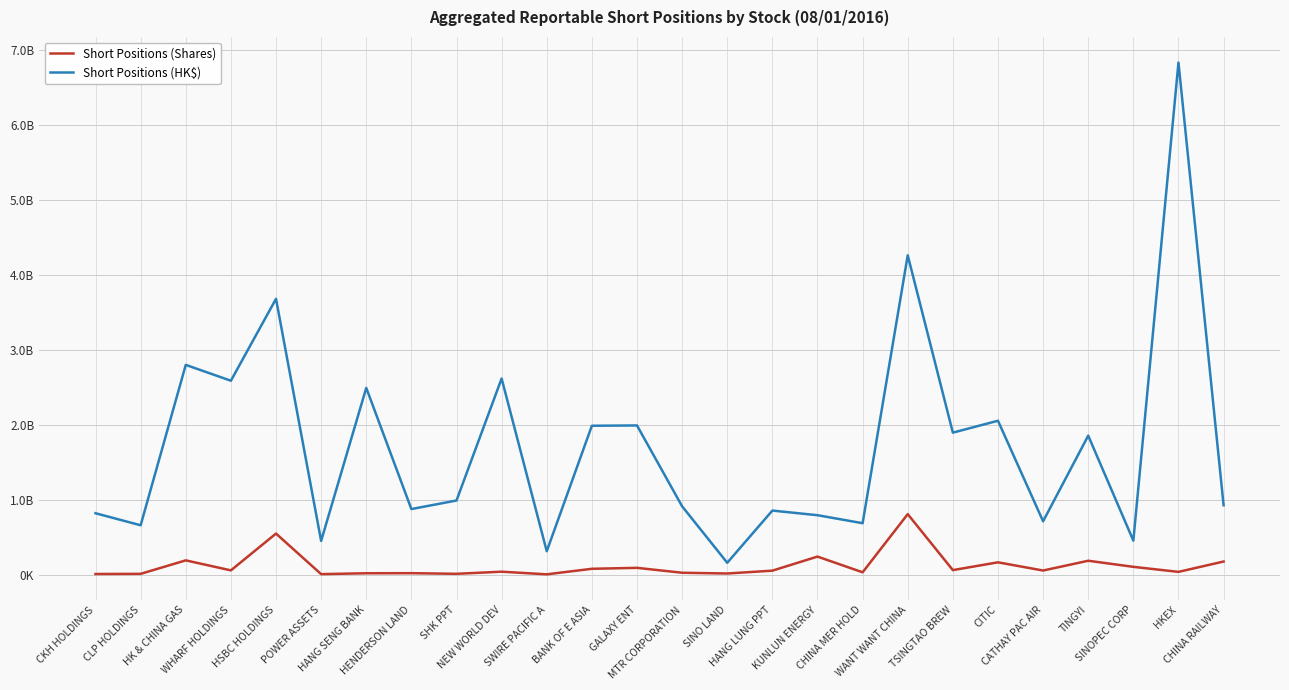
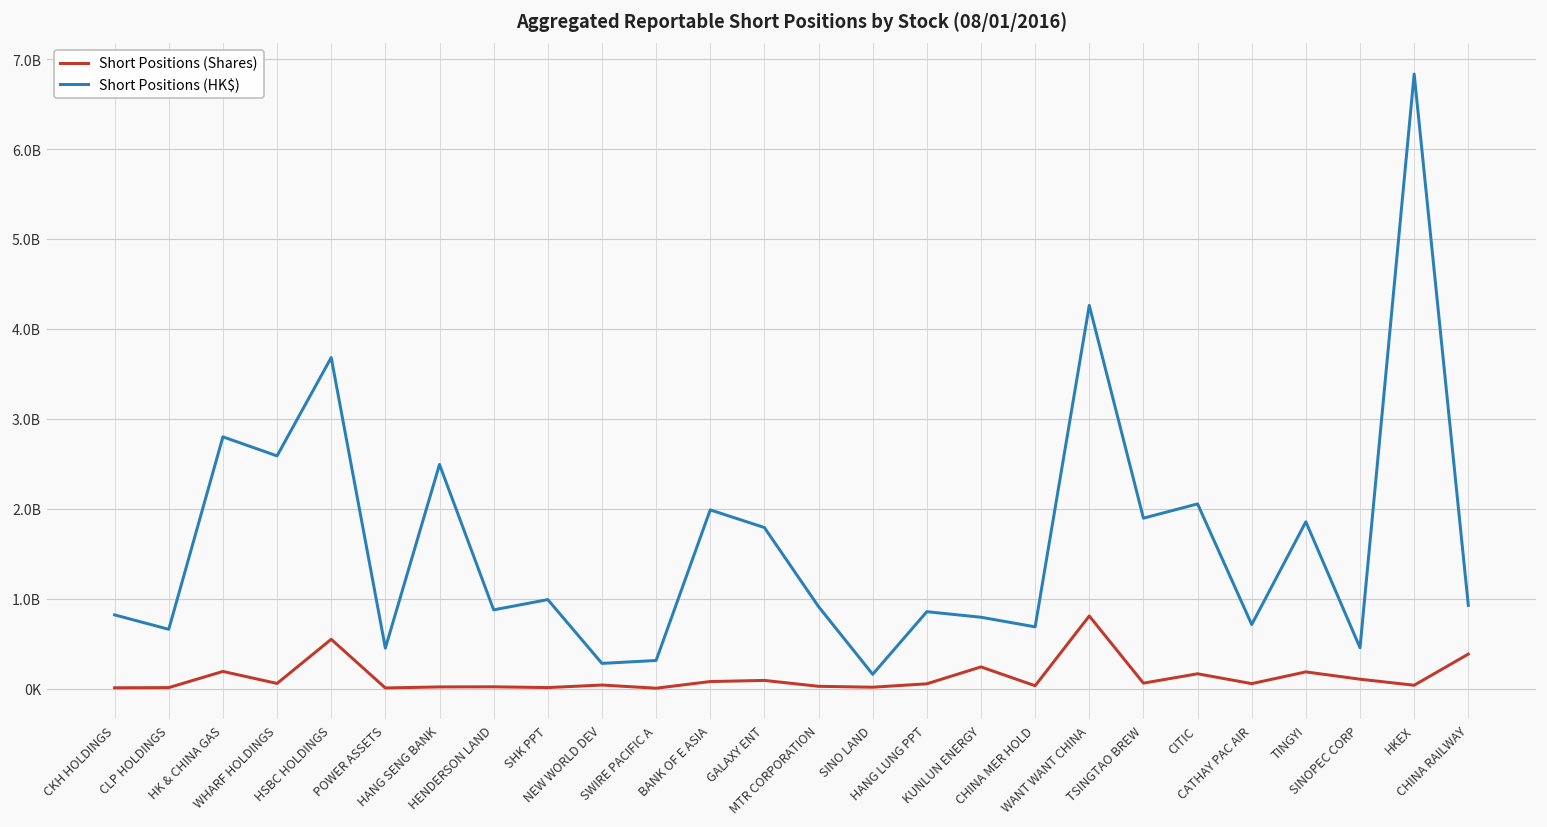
  {
    "Short Positions (Shares)": {
      "CKH HOLDINGS": 0,
      "CLP HOLDINGS": 0,
      "HK & CHINA GAS": 200000000,
      "WHARF HOLDINGS": 100000000,
      "HSBC HOLDINGS": 500000000,
      "POWER ASSETS": 0,
      "HANG SENG BANK": 0,
      "HENDERSON LAND": 0,
      "SHK PPT": 0,
      "NEW WORLD DEV": 0,
      "SWIRE PACIFIC A": 0,
      "BANK OF E ASIA": 100000000,
      "GALAXY ENT": 100000000,
      "MTR CORPORATION": 0,
      "SINO LAND": 0,
      "HANG LUNG PPT": 100000000,
      "KUNLUN ENERGY": 200000000,
      "CHINA MER HOLD": 0,
      "WANT WANT CHINA": 800000000,
      "TSINGTAO BREW": 100000000,
      "CITIC": 200000000,
      "CATHAY PAC AIR": 100000000,
      "TINGYI": 200000000,
      "SINOPEC CORP": 100000000,
      "HKEX": 0,
-     "CHINA RAILWAY": 200000000
+     "CHINA RAILWAY": 400000000
    },
    "Short Positions (HK$)": {
      "CKH HOLDINGS": 800000000,
      "CLP HOLDINGS": 700000000,
      "HK & CHINA GAS": 2800000000,
      "WHARF HOLDINGS": 2600000000,
      "HSBC HOLDINGS": 3700000000,
      "POWER ASSETS": 400000000,
      "HANG SENG BANK": 2500000000,
      "HENDERSON LAND": 900000000,
      "SHK PPT": 1000000000,
-     "NEW WORLD DEV": 2600000000,
+     "NEW WORLD DEV": 300000000,
      "SWIRE PACIFIC A": 300000000,
      "BANK OF E ASIA": 2000000000,
-     "GALAXY ENT": 2000000000,
+     "GALAXY ENT": 1800000000,
      "MTR CORPORATION": 900000000,
      "SINO LAND": 200000000,
      "HANG LUNG PPT": 900000000,
      "KUNLUN ENERGY": 800000000,
      "CHINA MER HOLD": 700000000,
      "WANT WANT CHINA": 4300000000,
      "TSINGTAO BREW": 1900000000,
      "CITIC": 2100000000,
      "CATHAY PAC AIR": 700000000,
      "TINGYI": 1900000000,
      "SINOPEC CORP": 500000000,
      "HKEX": 6800000000,
      "CHINA RAILWAY": 900000000
    }
  }
